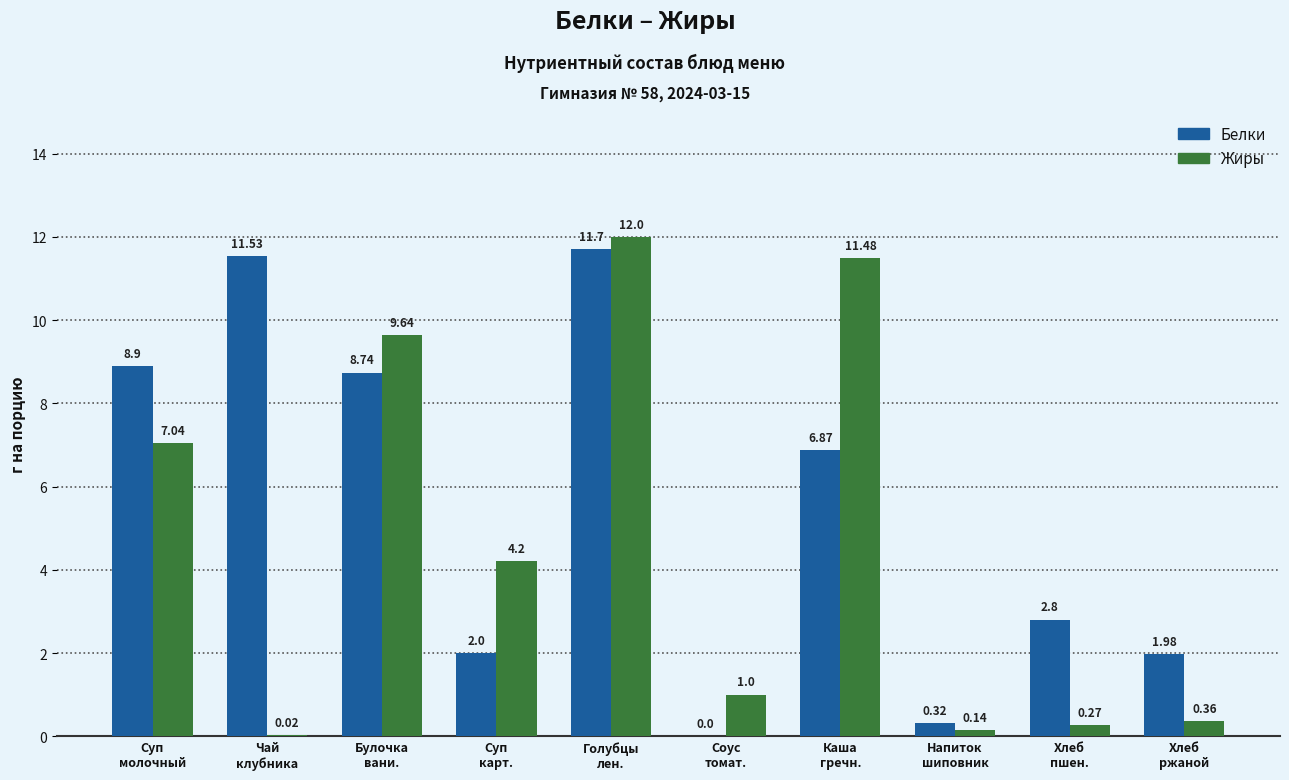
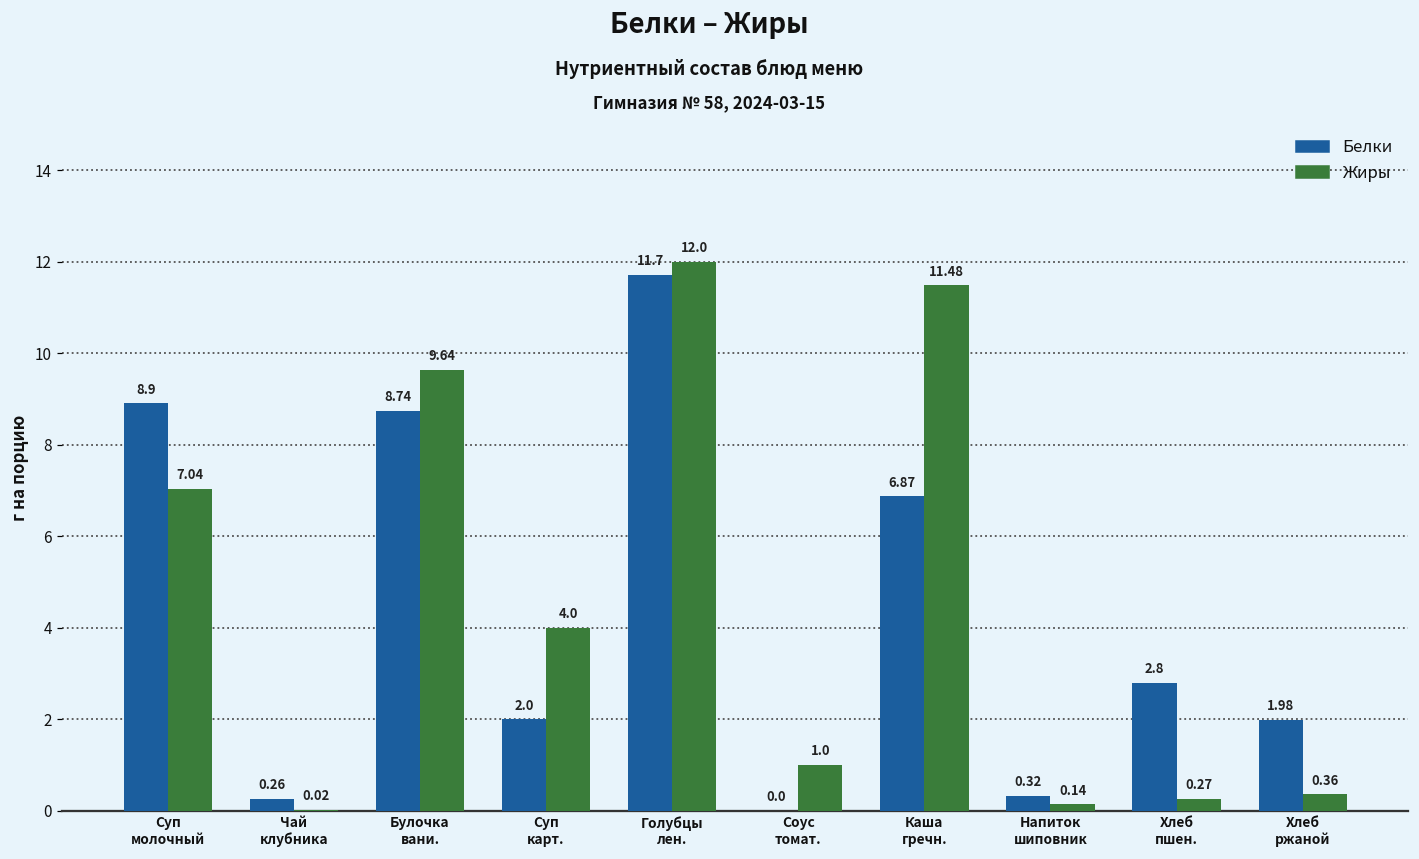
  {
    "Белки": {
      "Суп молочный": 8.9,
-     "Чай клубника": 11.53,
+     "Чай клубника": 0.26,
      "Булочка вани.": 8.74,
      "Суп карт.": 2.0,
      "Голубцы лен.": 11.7,
      "Соус томат.": 0.0,
      "Каша гречн.": 6.87,
      "Напиток шиповник": 0.32,
      "Хлеб пшен.": 2.8,
      "Хлеб ржаной": 1.98
    },
    "Жиры": {
      "Суп молочный": 7.04,
      "Чай клубника": 0.02,
      "Булочка вани.": 9.64,
-     "Суп карт.": 4.2,
+     "Суп карт.": 4.0,
      "Голубцы лен.": 12.0,
      "Соус томат.": 1.0,
      "Каша гречн.": 11.48,
      "Напиток шиповник": 0.14,
      "Хлеб пшен.": 0.27,
      "Хлеб ржаной": 0.36
    }
  }
